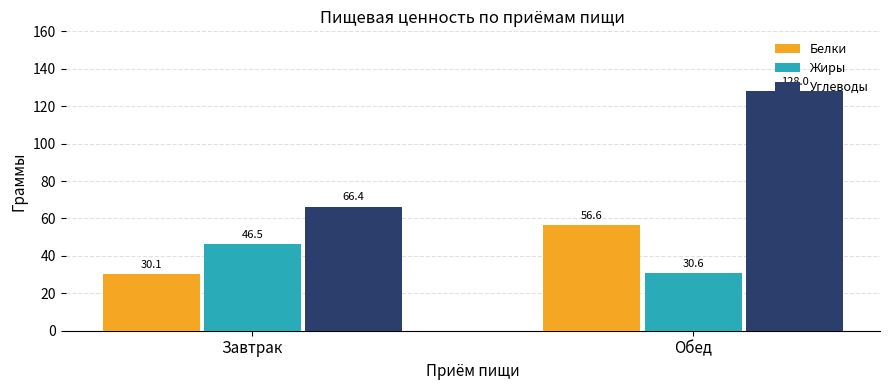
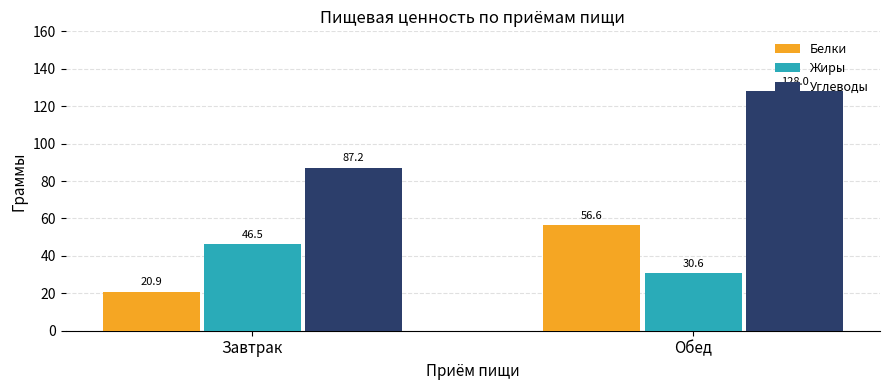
  {
    "Белки": {
-     "Завтрак": 30.1,
+     "Завтрак": 20.9,
      "Обед": 56.6
    },
    "Жиры": {
      "Завтрак": 46.5,
      "Обед": 30.6
    },
    "Углеводы": {
-     "Завтрак": 66.4,
+     "Завтрак": 87.2,
      "Обед": 128.0
    }
  }
